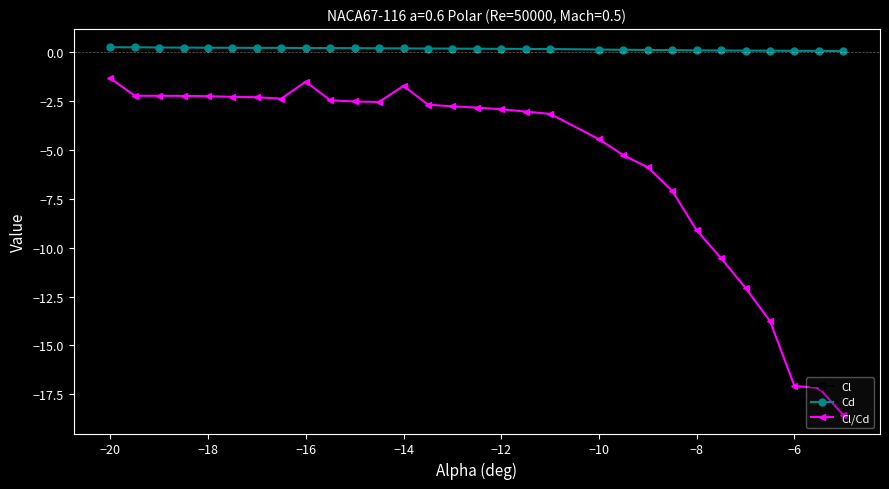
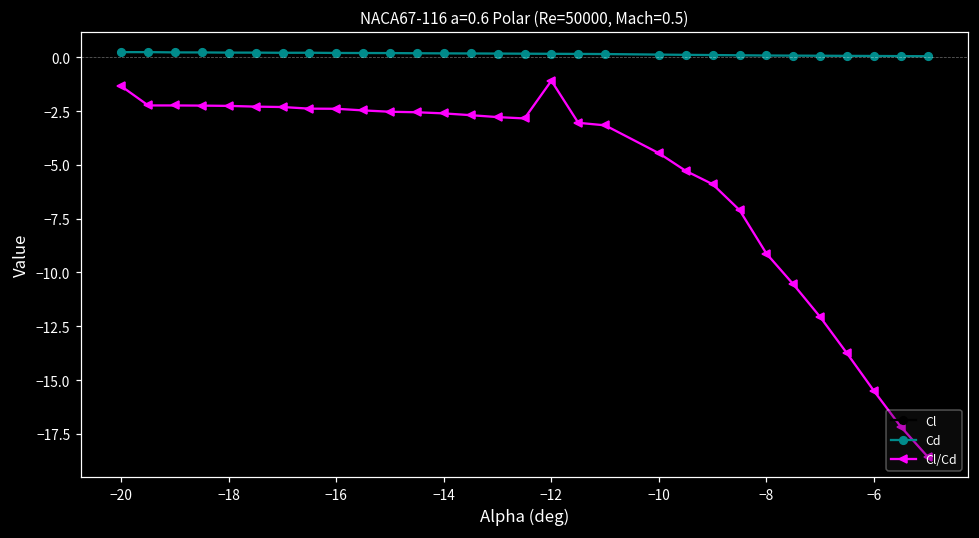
  {
    "Cl": {
      "−20": -0.5,
      "−18": -1.2,
      "−16": -0.5,
      "−14": -0.5,
      "−12": -1.3,
      "−10": -0.1,
      "−8": -0.8,
      "−6": -0.9
    },
    "Cd": {
      "−20": 0.2,
      "−18": 0.2,
      "−16": 0.2,
      "−14": 0.2,
      "−12": 0.2,
      "−10": 0.1,
      "−8": 0.1,
      "−6": 0.1
    },
    "Cl/Cd": {
      "−20": -1.3,
      "−18": -2.3,
-     "−16": -1.5,
-     "−14": -1.7,
-     "−12": -2.9,
+     "−16": -2.4,
+     "−14": -2.6,
+     "−12": -1.1,
      "−10": -4.5,
      "−8": -9.1,
-     "−6": -17.1
+     "−6": -15.5
    }
  }
